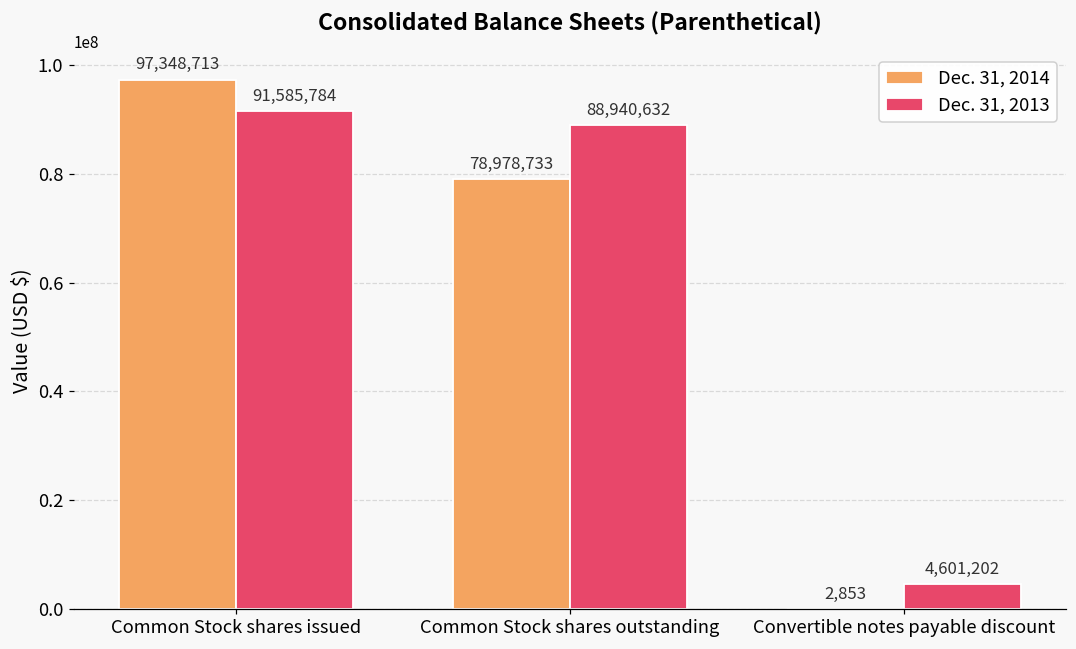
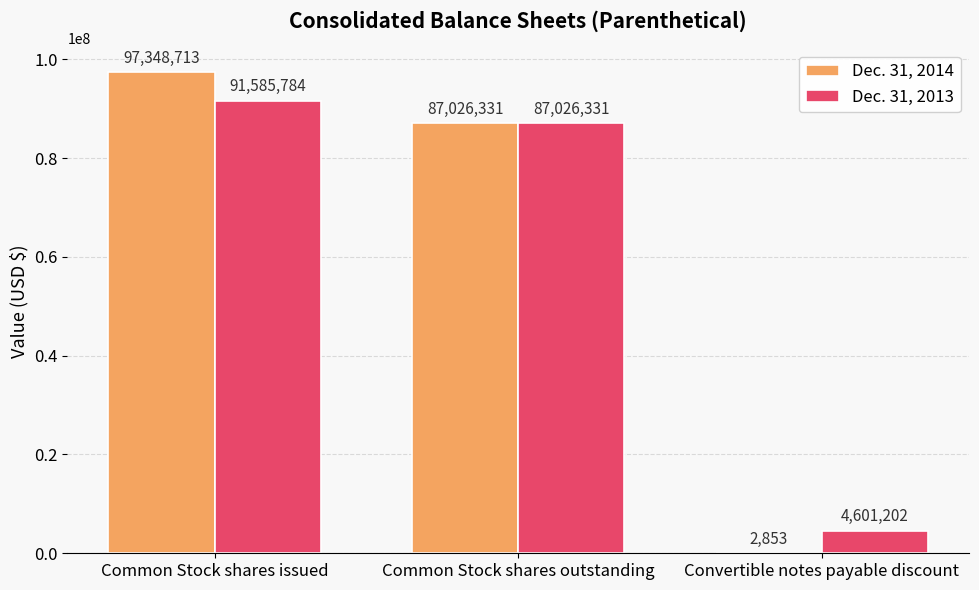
  {
    "Dec. 31, 2014": {
      "Common Stock shares issued": "97,348,713",
-     "Common Stock shares outstanding": "78,978,733",
+     "Common Stock shares outstanding": "87,026,331",
      "Convertible notes payable discount": "2,853"
    },
    "Dec. 31, 2013": {
      "Common Stock shares issued": "91,585,784",
-     "Common Stock shares outstanding": "88,940,632",
+     "Common Stock shares outstanding": "87,026,331",
      "Convertible notes payable discount": "4,601,202"
    }
  }
